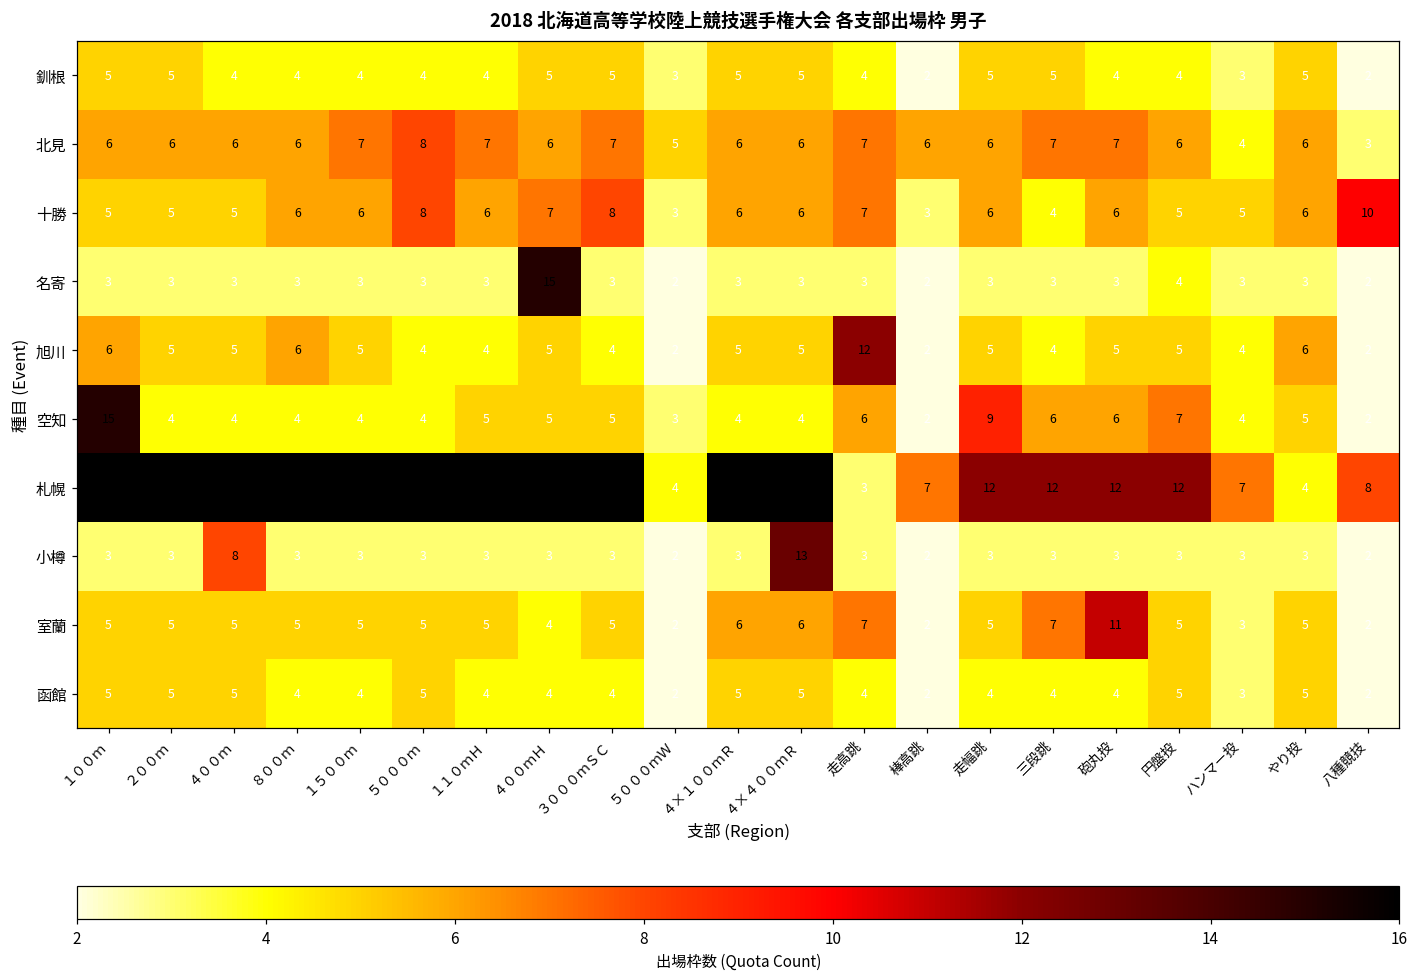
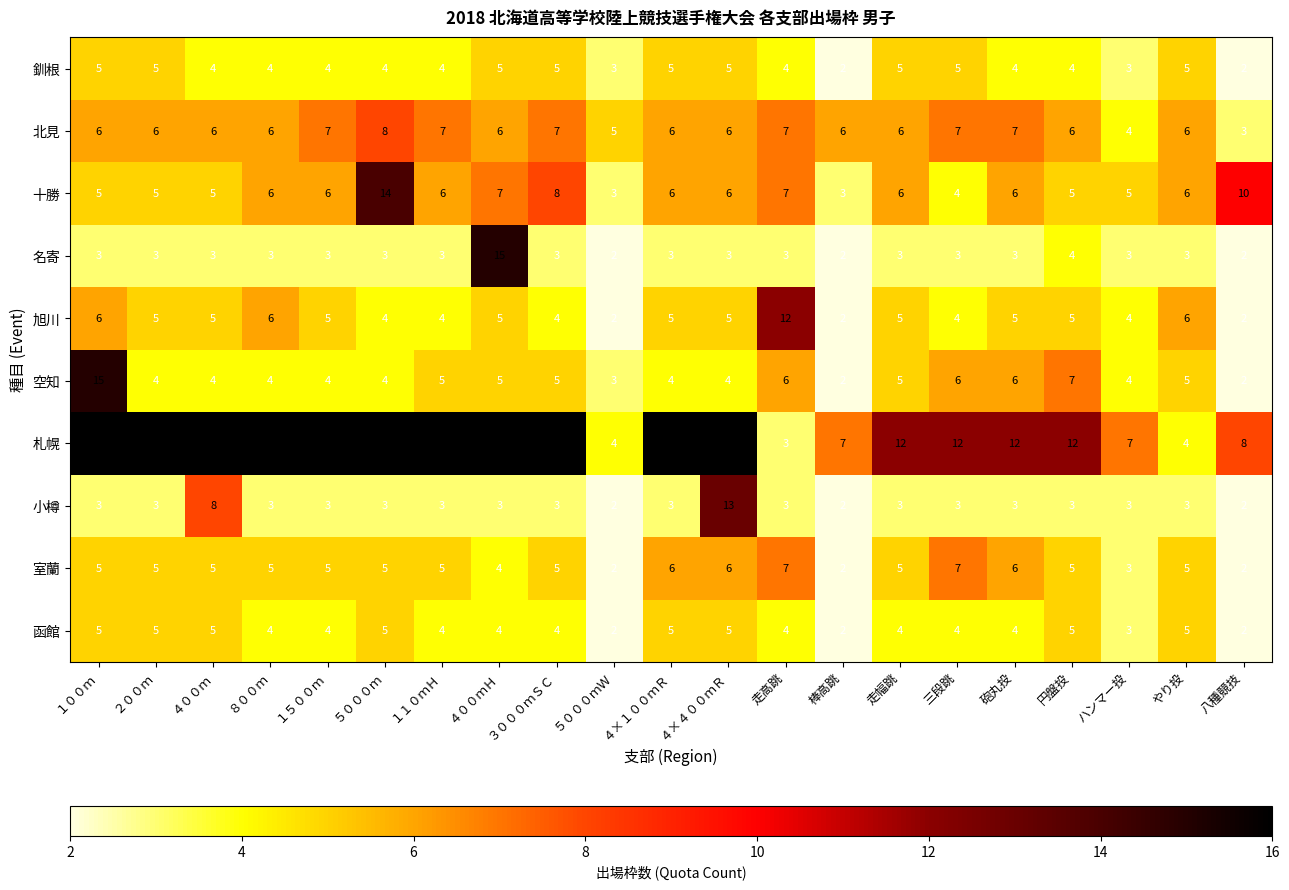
  {
    "釧根": {
      "１００ｍ": 5,
      "２００ｍ": 5,
      "４００ｍ": 4,
      "８００ｍ": 4,
      "１５００ｍ": 4,
      "５０００ｍ": 4,
      "１１０ｍＨ": 4,
      "４００ｍＨ": 5,
      "３０００ｍＳＣ": 5,
      "５０００ｍＷ": 3,
      "４×１００ｍＲ": 5,
      "４×４００ｍＲ": 5,
      "走高跳": 4,
      "走幅跳": 5,
      "三段跳": 5,
      "砲丸投": 4,
      "円盤投": 4,
      "ハンマー投": 3,
      "やり投": 5
    },
    "北見": {
      "１００ｍ": 6,
      "２００ｍ": 6,
      "４００ｍ": 6,
      "８００ｍ": 6,
      "１５００ｍ": 7,
      "５０００ｍ": 8,
      "１１０ｍＨ": 7,
      "４００ｍＨ": 6,
      "３０００ｍＳＣ": 7,
      "５０００ｍＷ": 5,
      "４×１００ｍＲ": 6,
      "４×４００ｍＲ": 6,
      "走高跳": 7,
      "棒高跳": 6,
      "走幅跳": 6,
      "三段跳": 7,
      "砲丸投": 7,
      "円盤投": 6,
      "ハンマー投": 4,
      "やり投": 6,
      "八種競技": 3
    },
    "十勝": {
      "１００ｍ": 5,
      "２００ｍ": 5,
      "４００ｍ": 5,
      "８００ｍ": 6,
      "１５００ｍ": 6,
-     "５０００ｍ": 8,
+     "５０００ｍ": 14,
      "１１０ｍＨ": 6,
      "４００ｍＨ": 7,
      "３０００ｍＳＣ": 8,
      "５０００ｍＷ": 3,
      "４×１００ｍＲ": 6,
      "４×４００ｍＲ": 6,
      "走高跳": 7,
      "棒高跳": 3,
      "走幅跳": 6,
      "三段跳": 4,
      "砲丸投": 6,
      "円盤投": 5,
      "ハンマー投": 5,
      "やり投": 6,
      "八種競技": 10
    },
    "名寄": {
      "１００ｍ": 3,
      "２００ｍ": 3,
      "４００ｍ": 3,
      "８００ｍ": 3,
      "１５００ｍ": 3,
      "５０００ｍ": 3,
      "１１０ｍＨ": 3,
      "３０００ｍＳＣ": 3,
      "４×１００ｍＲ": 3,
      "４×４００ｍＲ": 3,
      "走高跳": 3,
      "走幅跳": 3,
      "三段跳": 3,
      "砲丸投": 3,
      "円盤投": 4,
      "ハンマー投": 3,
      "やり投": 3
    },
    "旭川": {
      "１００ｍ": 6,
      "２００ｍ": 5,
      "４００ｍ": 5,
      "８００ｍ": 6,
      "１５００ｍ": 5,
      "５０００ｍ": 4,
      "１１０ｍＨ": 4,
      "４００ｍＨ": 5,
      "３０００ｍＳＣ": 4,
      "４×１００ｍＲ": 5,
      "４×４００ｍＲ": 5,
      "走高跳": 12,
      "走幅跳": 5,
      "三段跳": 4,
      "砲丸投": 5,
      "円盤投": 5,
      "ハンマー投": 4,
      "やり投": 6
    },
    "空知": {
      "２００ｍ": 4,
      "４００ｍ": 4,
      "８００ｍ": 4,
      "１５００ｍ": 4,
      "５０００ｍ": 4,
      "１１０ｍＨ": 5,
      "４００ｍＨ": 5,
      "３０００ｍＳＣ": 5,
      "５０００ｍＷ": 3,
      "４×１００ｍＲ": 4,
      "４×４００ｍＲ": 4,
      "走高跳": 6,
-     "走幅跳": 9,
+     "走幅跳": 5,
      "三段跳": 6,
      "砲丸投": 6,
      "円盤投": 7,
      "ハンマー投": 4,
      "やり投": 5
    },
    "札幌": {
      "５０００ｍＷ": 4,
      "走高跳": 3,
      "棒高跳": 7,
      "走幅跳": 12,
      "三段跳": 12,
      "砲丸投": 12,
      "円盤投": 12,
      "ハンマー投": 7,
      "やり投": 4,
      "八種競技": 8
    },
    "小樽": {
      "１００ｍ": 3,
      "２００ｍ": 3,
      "４００ｍ": 8,
      "８００ｍ": 3,
      "１５００ｍ": 3,
      "５０００ｍ": 3,
      "１１０ｍＨ": 3,
      "４００ｍＨ": 3,
      "３０００ｍＳＣ": 3,
      "４×１００ｍＲ": 3,
      "４×４００ｍＲ": 13,
      "走高跳": 3,
      "走幅跳": 3,
      "三段跳": 3,
      "砲丸投": 3,
      "円盤投": 3,
      "ハンマー投": 3,
      "やり投": 3
    },
    "室蘭": {
      "１００ｍ": 5,
      "２００ｍ": 5,
      "４００ｍ": 5,
      "８００ｍ": 5,
      "１５００ｍ": 5,
      "５０００ｍ": 5,
      "１１０ｍＨ": 5,
      "４００ｍＨ": 4,
      "３０００ｍＳＣ": 5,
      "４×１００ｍＲ": 6,
      "４×４００ｍＲ": 6,
      "走高跳": 7,
      "走幅跳": 5,
      "三段跳": 7,
-     "砲丸投": 11,
+     "砲丸投": 6,
      "円盤投": 5,
      "ハンマー投": 3,
      "やり投": 5
    },
    "函館": {
      "１００ｍ": 5,
      "２００ｍ": 5,
      "４００ｍ": 5,
      "８００ｍ": 4,
      "１５００ｍ": 4,
      "５０００ｍ": 5,
      "１１０ｍＨ": 4,
      "４００ｍＨ": 4,
      "３０００ｍＳＣ": 4,
      "４×１００ｍＲ": 5,
      "４×４００ｍＲ": 5,
      "走高跳": 4,
      "走幅跳": 4,
      "三段跳": 4,
      "砲丸投": 4,
      "円盤投": 5,
      "ハンマー投": 3,
      "やり投": 5
    }
  }
